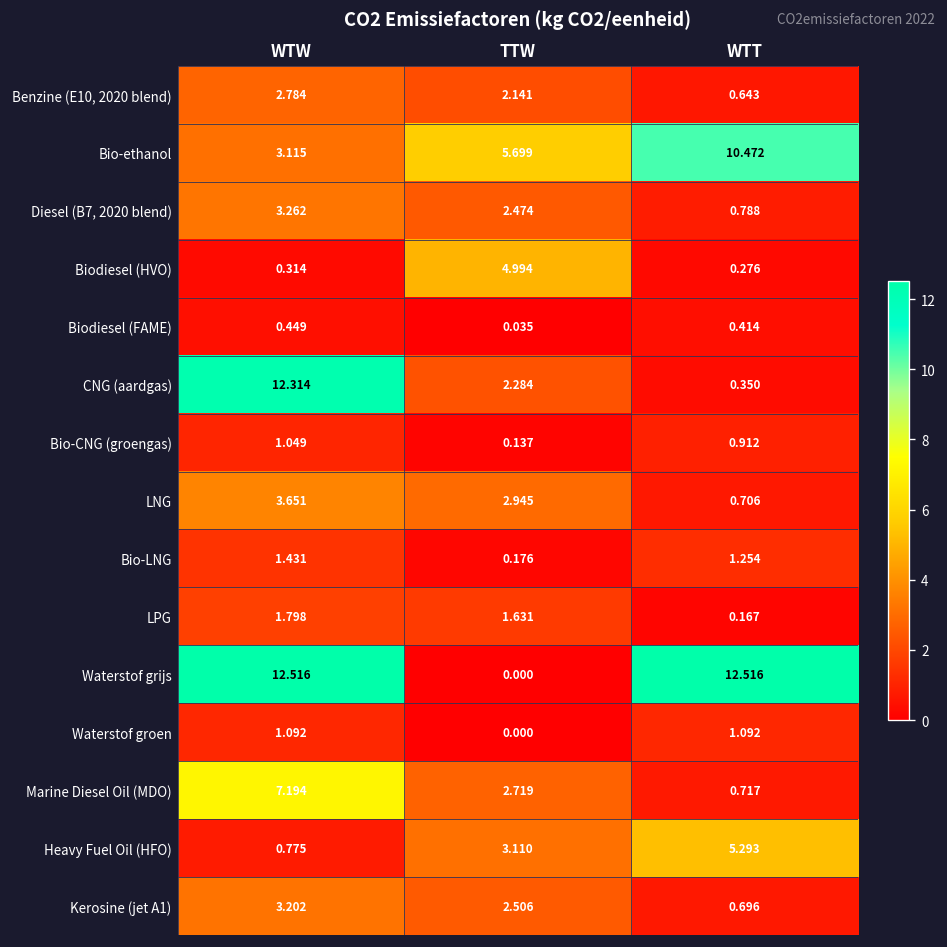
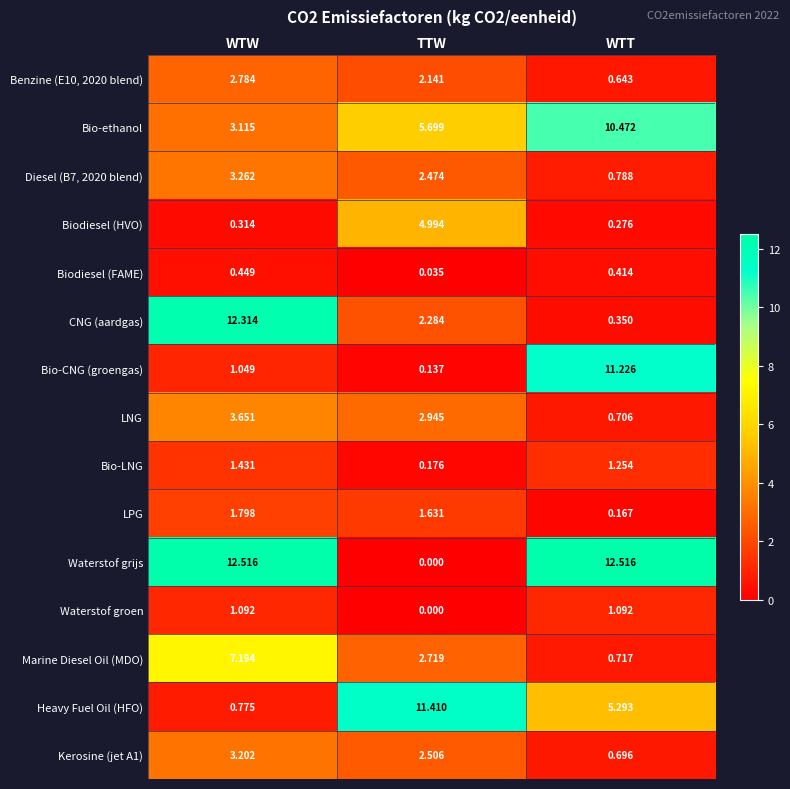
  {
    "Benzine (E10, 2020 blend)": {
      "WTW": 2.784,
      "TTW": 2.141,
      "WTT": 0.643
    },
    "Bio-ethanol": {
      "WTW": 3.115,
      "TTW": 5.699,
      "WTT": 10.472
    },
    "Diesel (B7, 2020 blend)": {
      "WTW": 3.262,
      "TTW": 2.474,
      "WTT": 0.788
    },
    "Biodiesel (HVO)": {
      "WTW": 0.314,
      "TTW": 4.994,
      "WTT": 0.276
    },
    "Biodiesel (FAME)": {
      "WTW": 0.449,
      "TTW": 0.035,
      "WTT": 0.414
    },
    "CNG (aardgas)": {
      "WTW": 12.314,
      "TTW": 2.284,
      "WTT": 0.350
    },
    "Bio-CNG (groengas)": {
      "WTW": 1.049,
      "TTW": 0.137,
-     "WTT": 0.912
+     "WTT": 11.226
    },
    "LNG": {
      "WTW": 3.651,
      "TTW": 2.945,
      "WTT": 0.706
    },
    "Bio-LNG": {
      "WTW": 1.431,
      "TTW": 0.176,
      "WTT": 1.254
    },
    "LPG": {
      "WTW": 1.798,
      "TTW": 1.631,
      "WTT": 0.167
    },
    "Waterstof grijs": {
      "WTW": 12.516,
      "TTW": 0.000,
      "WTT": 12.516
    },
    "Waterstof groen": {
      "WTW": 1.092,
      "TTW": 0.000,
      "WTT": 1.092
    },
    "Marine Diesel Oil (MDO)": {
      "WTW": 7.194,
      "TTW": 2.719,
      "WTT": 0.717
    },
    "Heavy Fuel Oil (HFO)": {
      "WTW": 0.775,
-     "TTW": 3.110,
+     "TTW": 11.410,
      "WTT": 5.293
    },
    "Kerosine (jet A1)": {
      "WTW": 3.202,
      "TTW": 2.506,
      "WTT": 0.696
    }
  }
